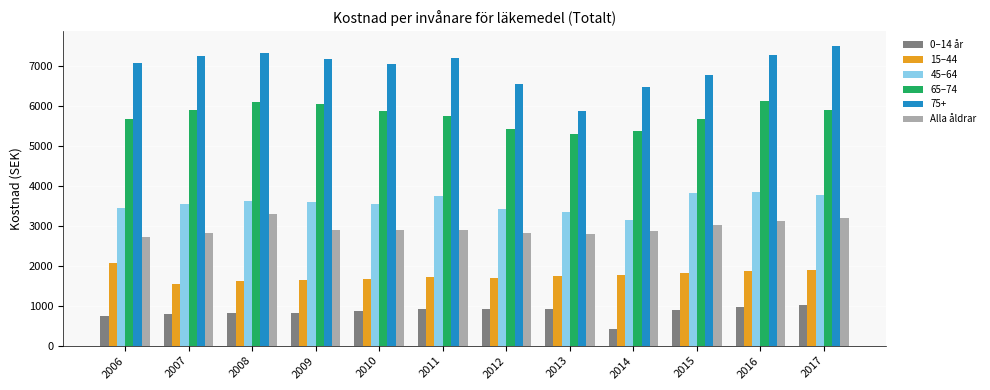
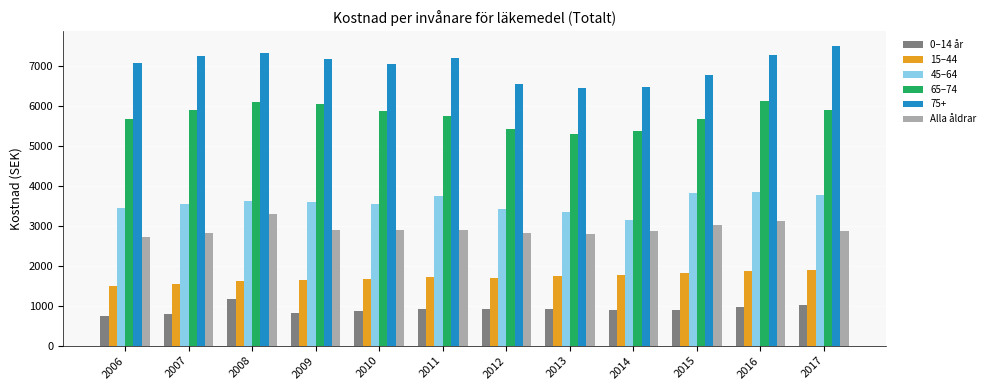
  {
    "0–14 år": {
      "2006": 800,
      "2007": 800,
-     "2008": 800,
+     "2008": 1200,
      "2009": 800,
      "2010": 900,
      "2011": 900,
      "2012": 900,
      "2013": 900,
-     "2014": 400,
+     "2014": 900,
      "2015": 900,
      "2016": 1000,
      "2017": 1000
    },
    "15–44": {
-     "2006": 2100,
+     "2006": 1500,
      "2007": 1600,
      "2008": 1600,
      "2009": 1700,
      "2010": 1700,
      "2011": 1700,
      "2012": 1700,
      "2013": 1700,
      "2014": 1800,
      "2015": 1800,
      "2016": 1900,
      "2017": 1900
    },
    "45–64": {
      "2006": 3400,
      "2007": 3600,
      "2008": 3600,
      "2009": 3600,
      "2010": 3600,
      "2011": 3700,
      "2012": 3400,
      "2013": 3300,
      "2014": 3100,
      "2015": 3800,
      "2016": 3900,
      "2017": 3800
    },
    "65–74": {
      "2006": 5700,
      "2007": 5900,
      "2008": 6100,
      "2009": 6100,
      "2010": 5900,
      "2011": 5800,
      "2012": 5400,
      "2013": 5300,
      "2014": 5400,
      "2015": 5700,
      "2016": 6100,
      "2017": 5900
    },
    "75+": {
      "2006": 7100,
      "2007": 7200,
      "2008": 7300,
      "2009": 7200,
      "2010": 7000,
      "2011": 7200,
      "2012": 6500,
-     "2013": 5900,
+     "2013": 6500,
      "2014": 6500,
      "2015": 6800,
      "2016": 7300,
      "2017": 7500
    },
    "Alla åldrar": {
      "2006": 2700,
      "2007": 2800,
      "2008": 3300,
      "2009": 2900,
      "2010": 2900,
      "2011": 2900,
      "2012": 2800,
      "2013": 2800,
      "2014": 2900,
      "2015": 3000,
      "2016": 3100,
-     "2017": 3200
+     "2017": 2900
    }
  }
